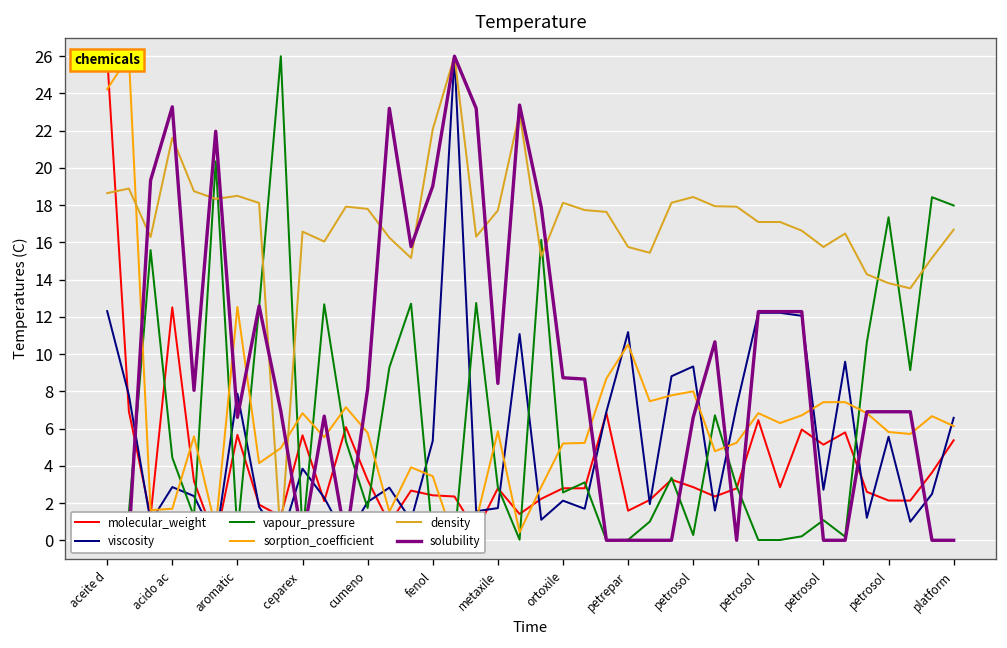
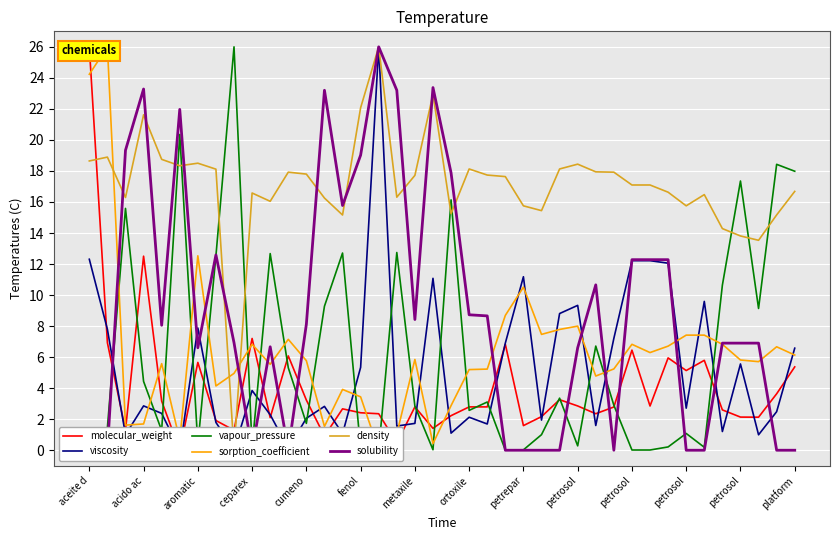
  {
    "molecular_weight": {
      "acido ac": 12.5,
      "aromatic": 5.7,
-     "ceparex": 5.6,
+     "ceparex": 7.2,
      "cumeno": 3.2,
      "fenol": 2.4,
      "ortoxile": 2.8,
      "petrepar": 1.6,
      "platform": 5.4
    },
    "viscosity": {
      "aceite d": 12.3,
      "acido ac": 2.9,
      "aromatic": 7.9,
      "ceparex": 3.8,
      "cumeno": 2.1,
      "fenol": 5.3,
      "metaxile": 1.7,
      "ortoxile": 2.1,
      "petrepar": 11.2,
      "platform": 6.6
    },
    "vapour_pressure": {
      "acido ac": 4.4,
      "cumeno": 1.7,
      "ortoxile": 2.6,
      "platform": 18.0
    },
    "solubility": {
      "acido ac": 23.3,
      "aromatic": 6.6,
      "cumeno": 8.1,
      "fenol": 19.0,
      "metaxile": 8.4,
      "ortoxile": 8.7,
      "platform": 0.0
    }
  }
